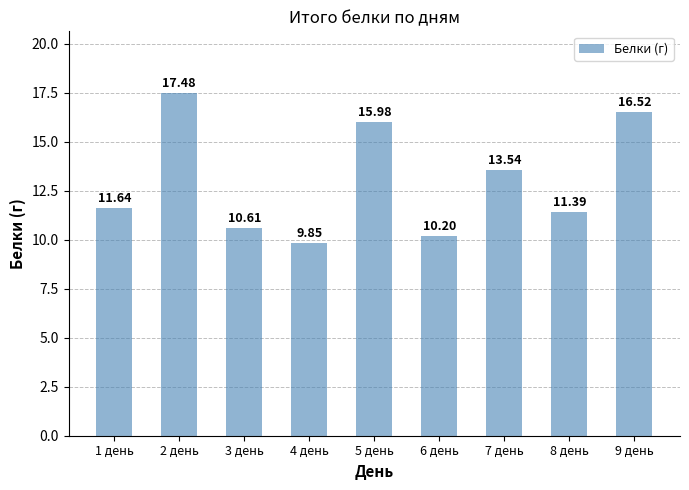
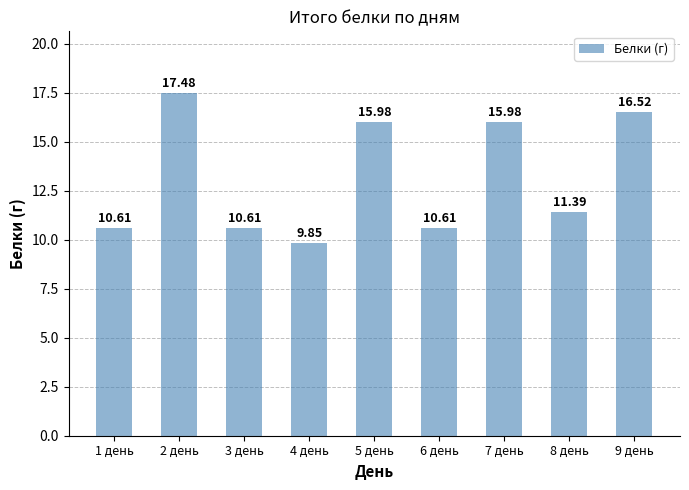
  {
-   "1 день": 11.64,
+   "1 день": 10.61,
    "2 день": 17.48,
    "3 день": 10.61,
    "4 день": 9.85,
    "5 день": 15.98,
-   "6 день": 10.20,
-   "7 день": 13.54,
+   "6 день": 10.61,
+   "7 день": 15.98,
    "8 день": 11.39,
    "9 день": 16.52
  }
